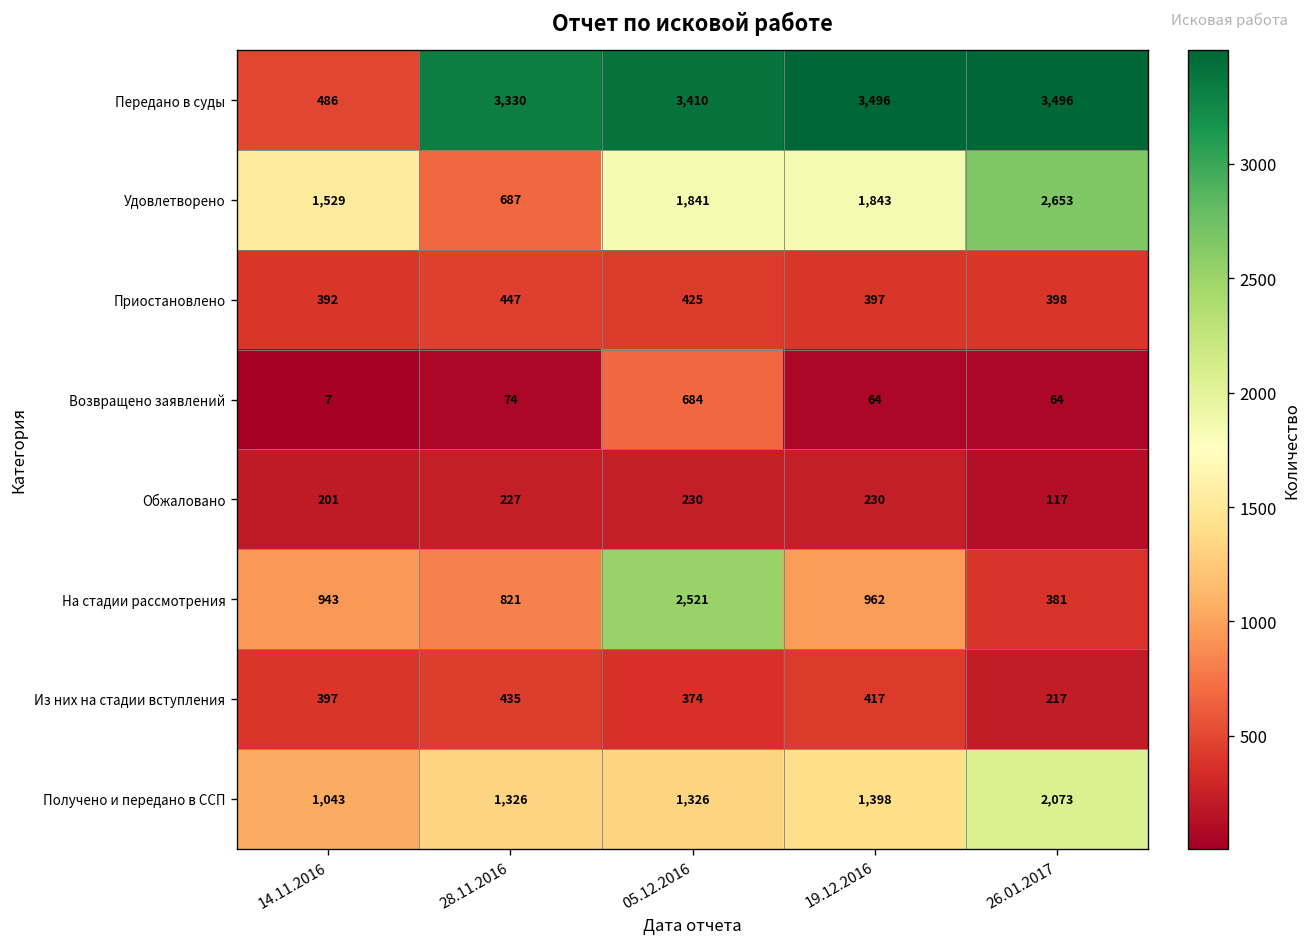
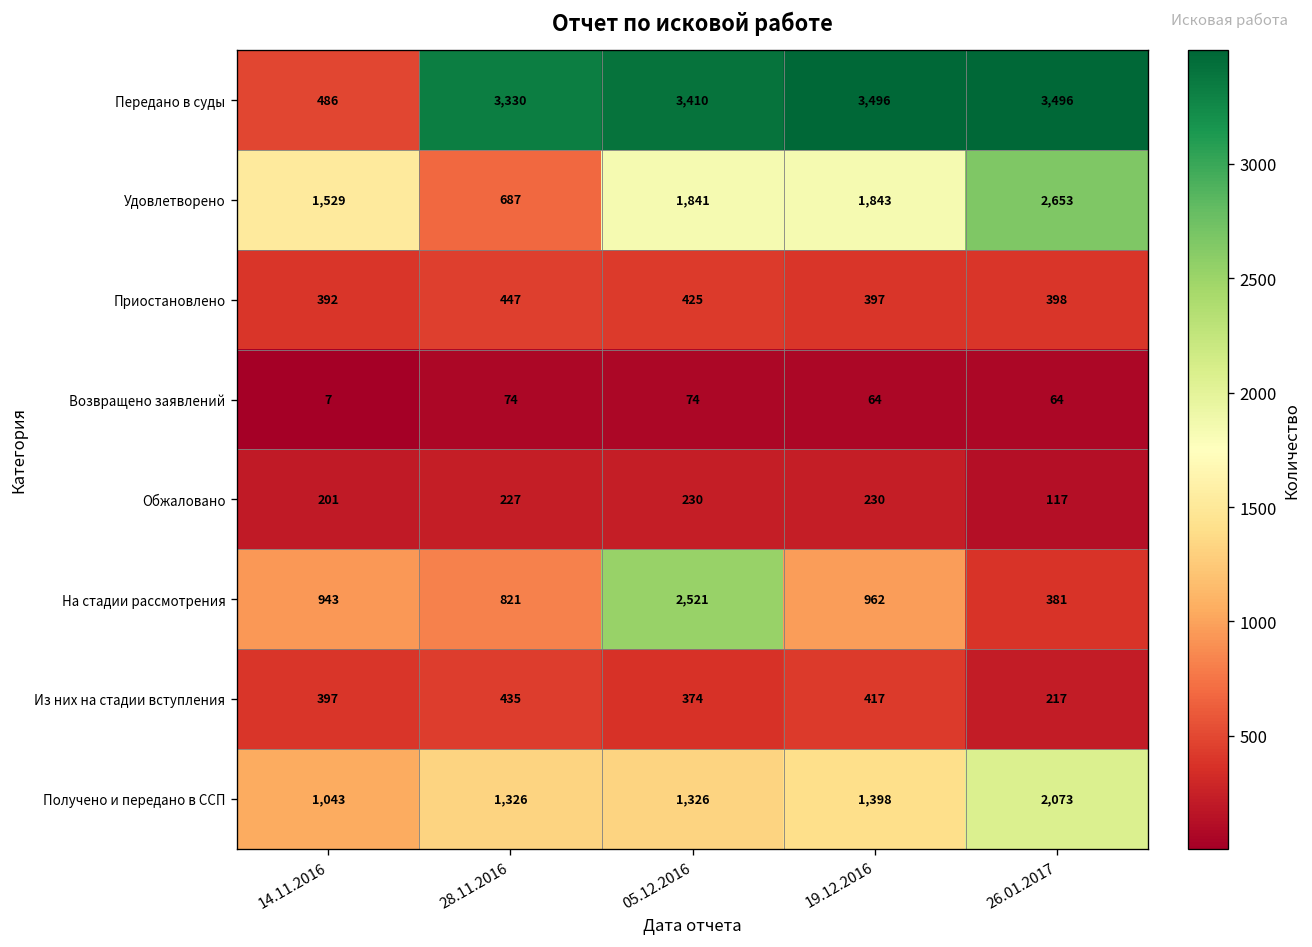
  {
    "Передано в суды": {
      "14.11.2016": "486",
      "28.11.2016": "3,330",
      "05.12.2016": "3,410",
      "19.12.2016": "3,496",
      "26.01.2017": "3,496"
    },
    "Удовлетворено": {
      "14.11.2016": "1,529",
      "28.11.2016": "687",
      "05.12.2016": "1,841",
      "19.12.2016": "1,843",
      "26.01.2017": "2,653"
    },
    "Приостановлено": {
      "14.11.2016": "392",
      "28.11.2016": "447",
      "05.12.2016": "425",
      "19.12.2016": "397",
      "26.01.2017": "398"
    },
    "Возвращено заявлений": {
      "14.11.2016": "7",
      "28.11.2016": "74",
-     "05.12.2016": "684",
+     "05.12.2016": "74",
      "19.12.2016": "64",
      "26.01.2017": "64"
    },
    "Обжаловано": {
      "14.11.2016": "201",
      "28.11.2016": "227",
      "05.12.2016": "230",
      "19.12.2016": "230",
      "26.01.2017": "117"
    },
    "На стадии рассмотрения": {
      "14.11.2016": "943",
      "28.11.2016": "821",
      "05.12.2016": "2,521",
      "19.12.2016": "962",
      "26.01.2017": "381"
    },
    "Из них на стадии вступления": {
      "14.11.2016": "397",
      "28.11.2016": "435",
      "05.12.2016": "374",
      "19.12.2016": "417",
      "26.01.2017": "217"
    },
    "Получено и передано в ССП": {
      "14.11.2016": "1,043",
      "28.11.2016": "1,326",
      "05.12.2016": "1,326",
      "19.12.2016": "1,398",
      "26.01.2017": "2,073"
    }
  }
